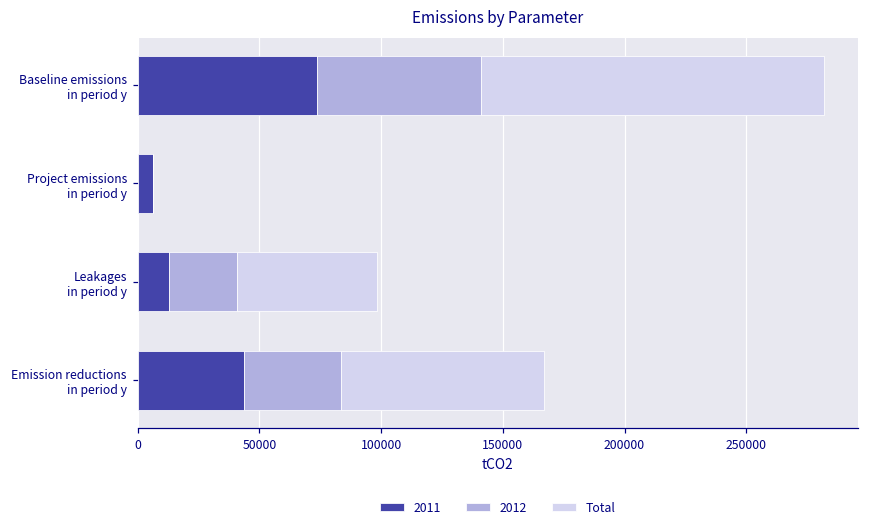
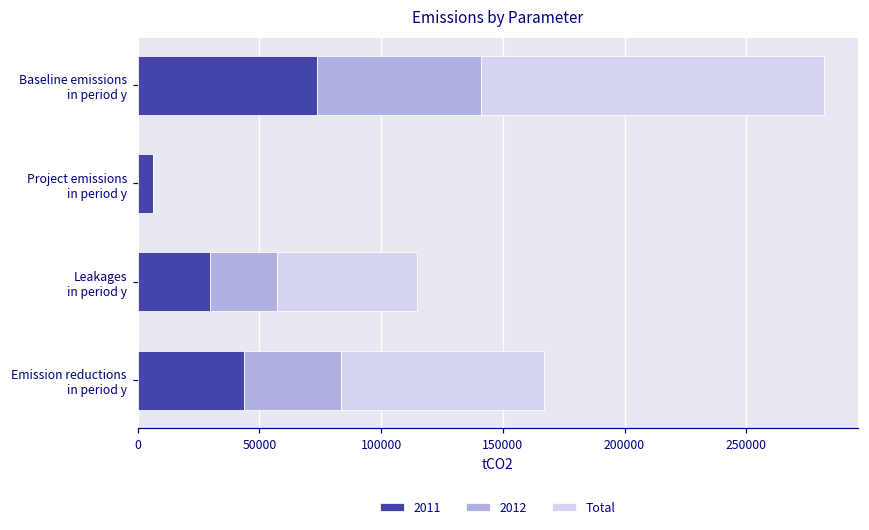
  {
    "2011": {
      "Baseline emissions in period y": 74000,
      "Project emissions in period y": 6000,
-     "Leakages in period y": 13000,
+     "Leakages in period y": 30000,
      "Emission reductions in period y": 44000
    }
  }
